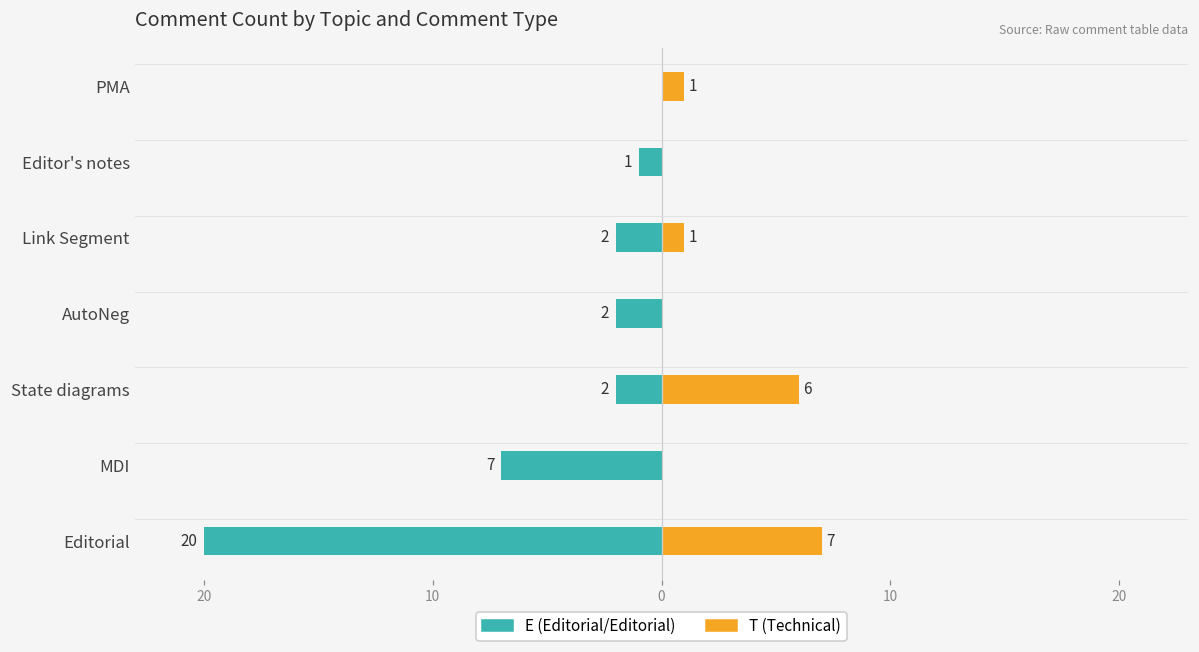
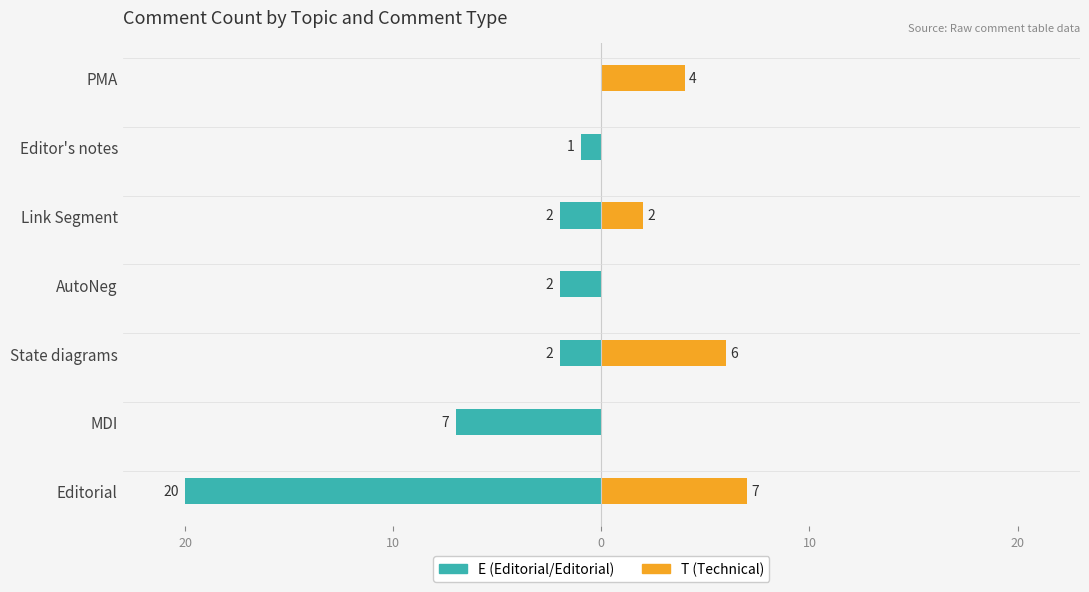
  {
    "T (Technical)": {
-     "PMA": 1,
-     "Link Segment": 1,
+     "PMA": 4,
+     "Link Segment": 2,
      "State diagrams": 6,
      "Editorial": 7
    }
  }
